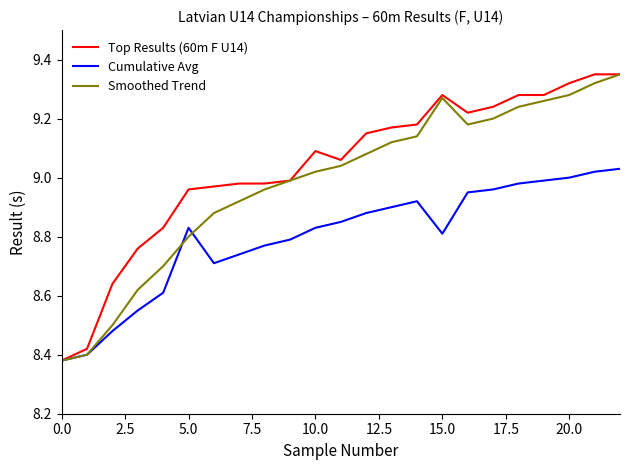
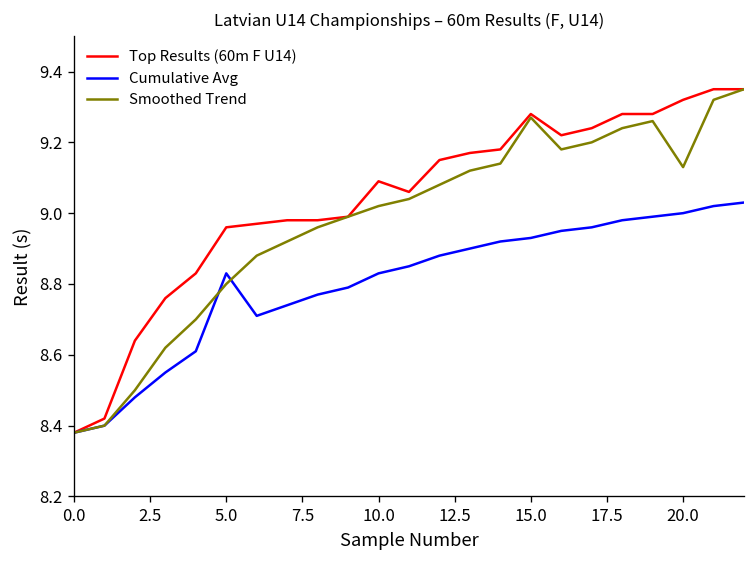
  {
    "Top Results (60m F U14)": {
      "5.0": 8.96,
      "10.0": 9.09,
      "15.0": 9.28,
      "20.0": 9.32
    },
    "Cumulative Avg": {
      "5.0": 8.83,
      "10.0": 8.83,
-     "15.0": 8.81,
+     "15.0": 8.93,
      "20.0": 9.00
    },
    "Smoothed Trend": {
      "5.0": 8.80,
      "10.0": 9.02,
      "15.0": 9.27,
-     "20.0": 9.28
+     "20.0": 9.13
    }
  }
